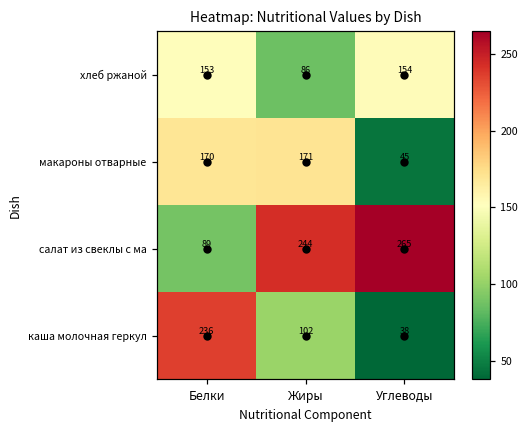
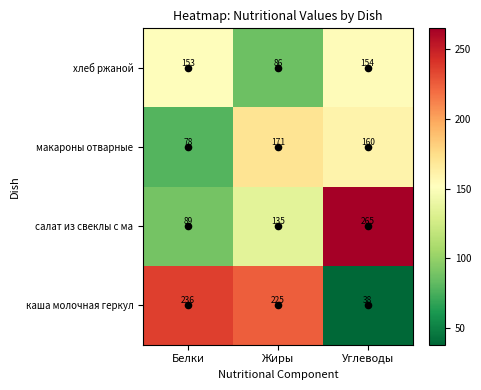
  {
    "макароны отварные": {
-     "Белки": 170,
-     "Углеводы": 45
+     "Белки": 78,
+     "Углеводы": 160
    },
    "салат из свеклы с ма": {
-     "Жиры": 244
+     "Жиры": 135
    },
    "каша молочная геркул": {
-     "Жиры": 102
+     "Жиры": 225
    }
  }
